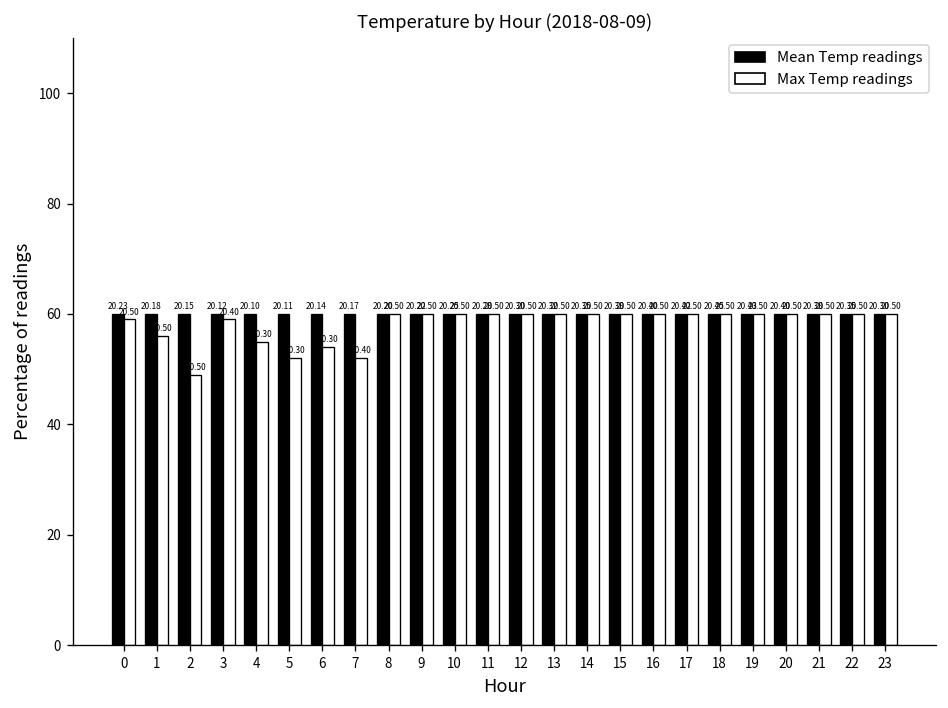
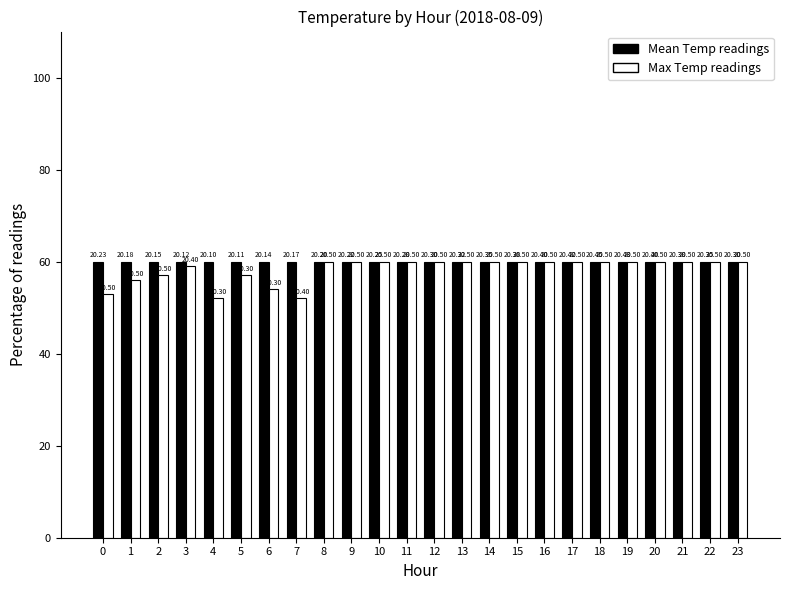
  {
    "Max Temp readings": {
-     "0": 59,
-     "2": 49,
+     "0": 53,
+     "2": 57,
      "3": 59,
-     "4": 55,
-     "5": 52
+     "4": 52,
+     "5": 57
    }
  }
